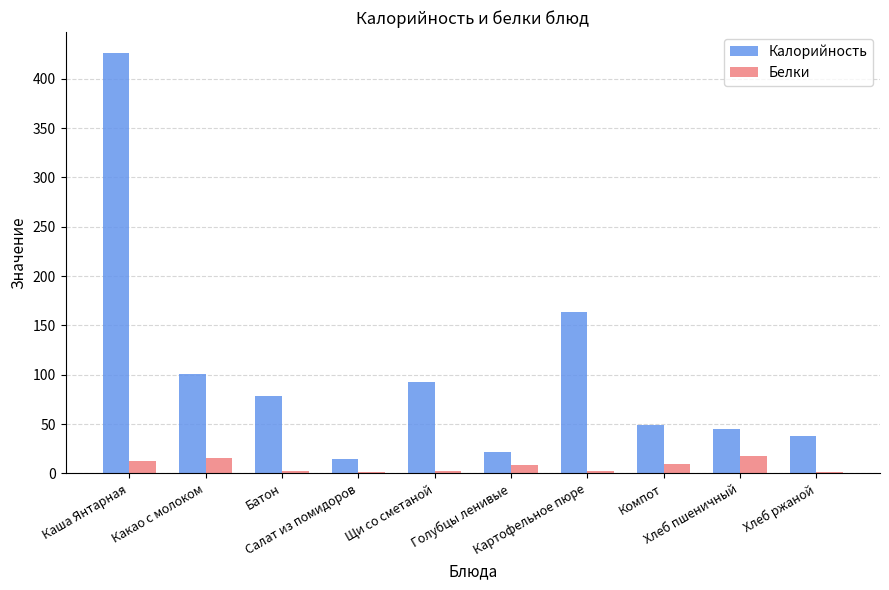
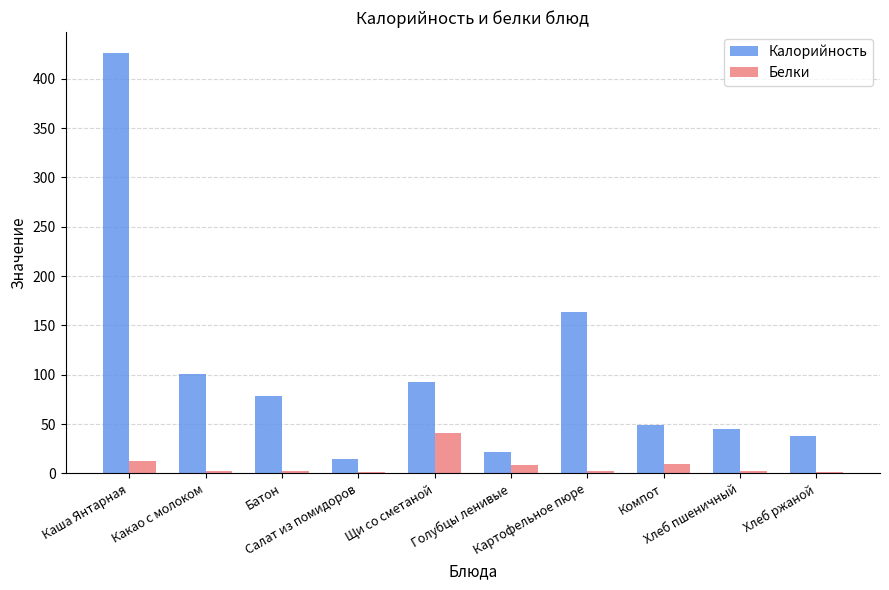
  {
    "Калорийность": {
      "Каша Янтарная": 430,
      "Какао с молоком": 100,
      "Батон": 80,
      "Салат из помидоров": 20,
      "Щи со сметаной": 90,
      "Голубцы ленивые": 20,
      "Картофельное пюре": 160,
      "Компот": 50,
      "Хлеб пшеничный": 50,
      "Хлеб ржаной": 40
    },
    "Белки": {
      "Каша Янтарная": 10,
-     "Какао с молоком": 20,
+     "Какао с молоком": 0,
      "Батон": 0,
-     "Щи со сметаной": 0,
+     "Щи со сметаной": 40,
      "Голубцы ленивые": 10,
      "Картофельное пюре": 0,
      "Компот": 10,
-     "Хлеб пшеничный": 20
+     "Хлеб пшеничный": 0
    }
  }
